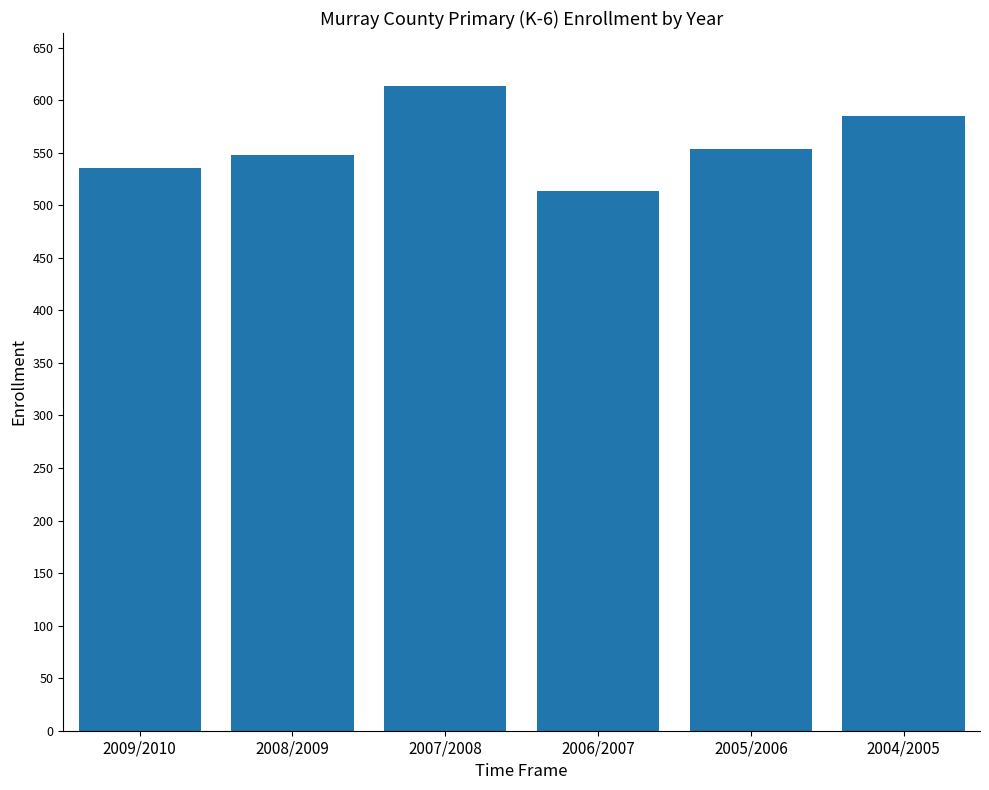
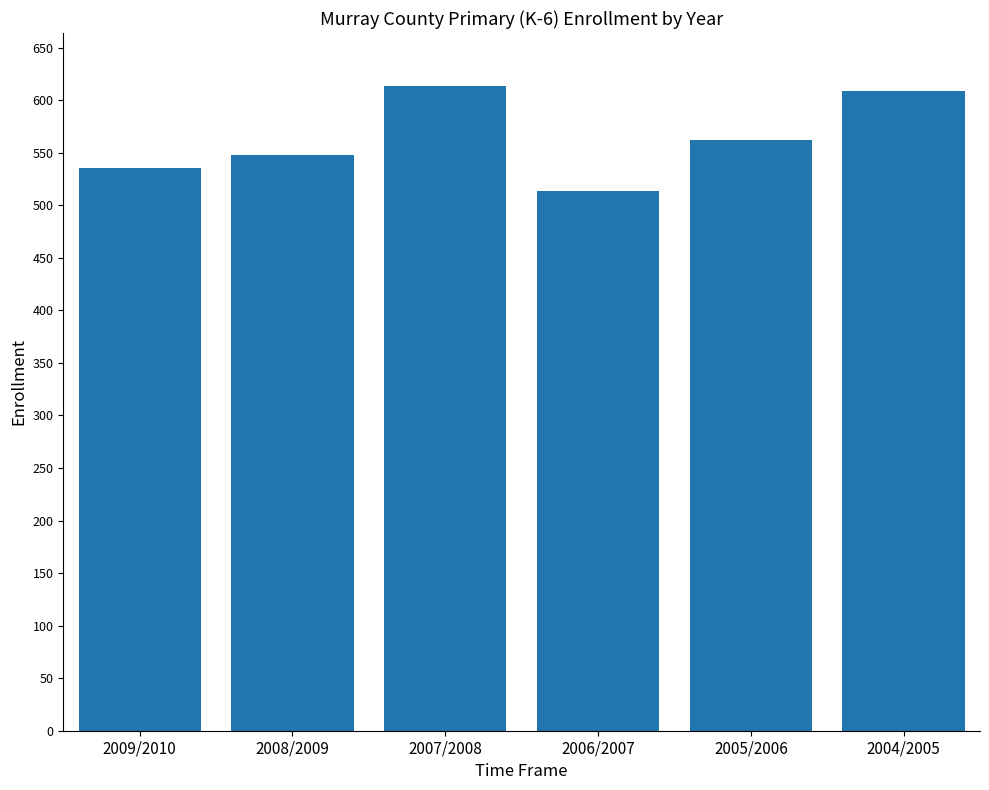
  {
    "2009/2010": 536,
    "2008/2009": 548,
    "2007/2008": 614,
    "2006/2007": 514,
-   "2005/2006": 554,
-   "2004/2005": 585
+   "2005/2006": 562,
+   "2004/2005": 609
  }
